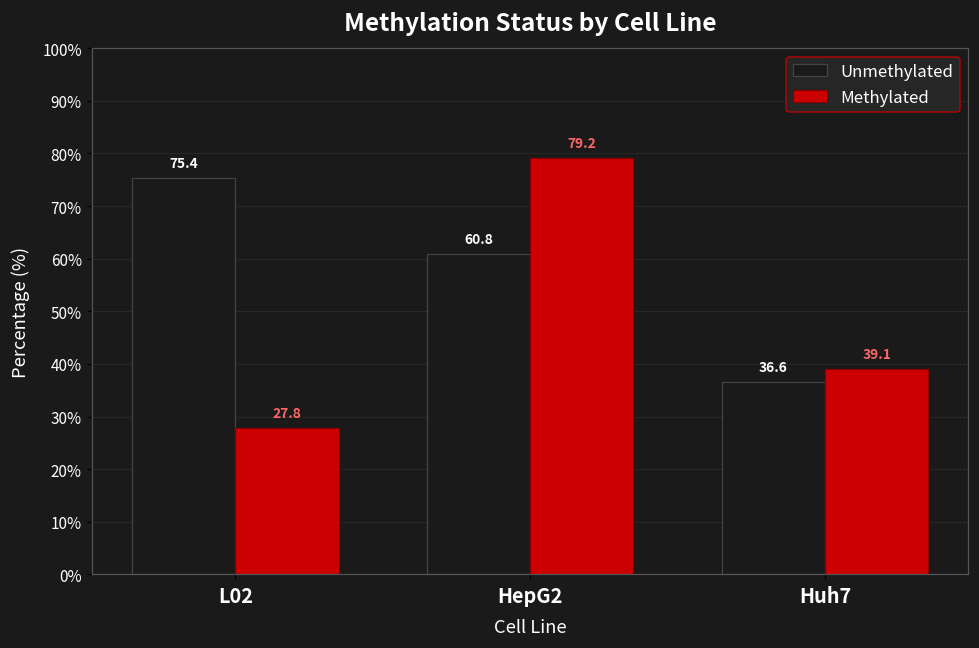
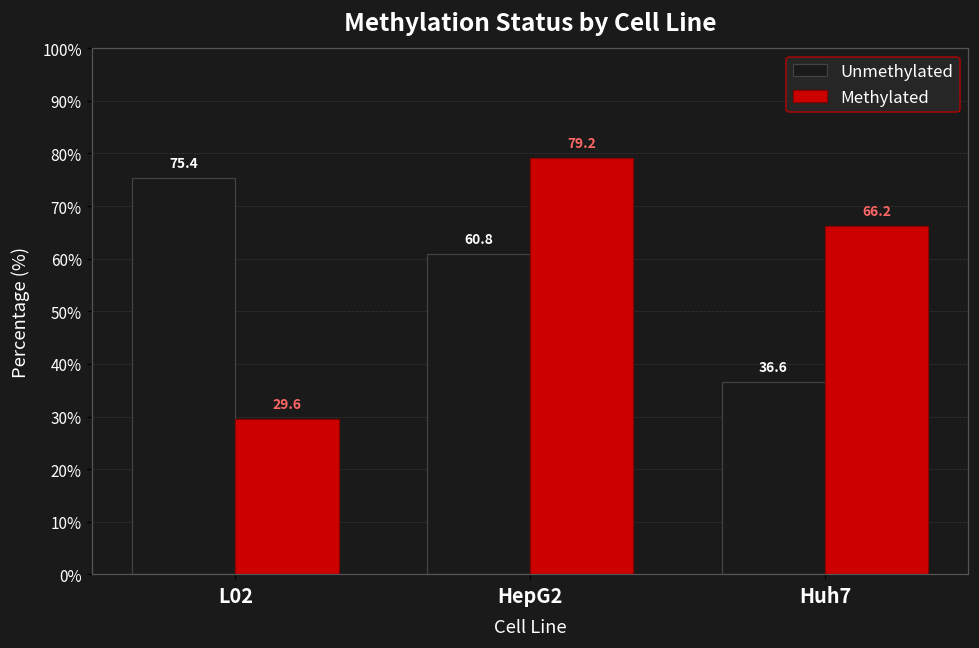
  {
    "Unmethylated": {
      "L02": 75.4,
      "HepG2": 60.8,
      "Huh7": 36.6
    },
    "Methylated": {
-     "L02": 27.8,
+     "L02": 29.6,
      "HepG2": 79.2,
-     "Huh7": 39.1
+     "Huh7": 66.2
    }
  }
